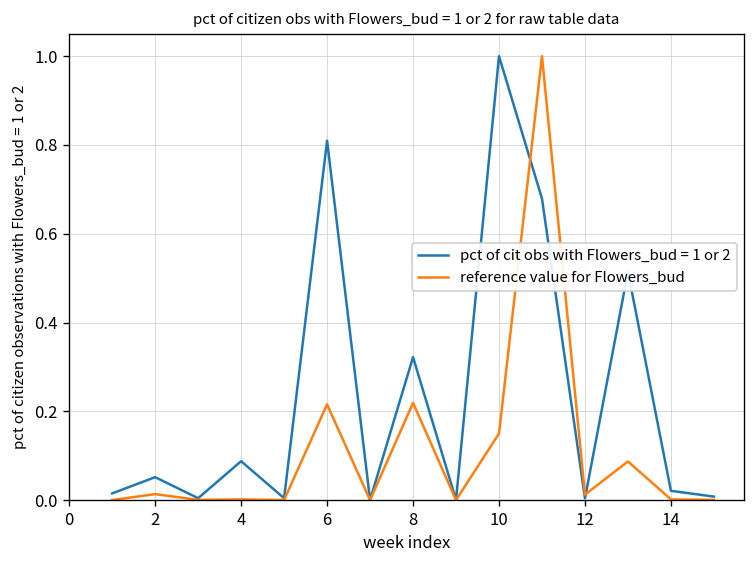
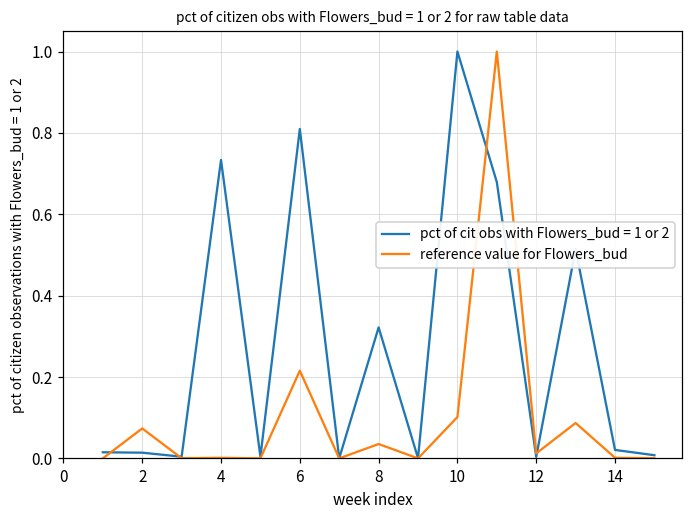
  {
    "pct of cit obs with Flowers_bud = 1 or 2": {
-     "2": 0.05,
-     "4": 0.09,
+     "2": 0.01,
+     "4": 0.73,
      "6": 0.81,
      "8": 0.32,
      "10": 1.00,
      "12": 0.00,
      "14": 0.02
    },
    "reference value for Flowers_bud": {
-     "2": 0.01,
+     "2": 0.07,
      "4": 0.00,
      "6": 0.22,
-     "8": 0.22,
-     "10": 0.15,
+     "8": 0.04,
+     "10": 0.10,
      "12": 0.01,
      "14": 0.00
    }
  }
